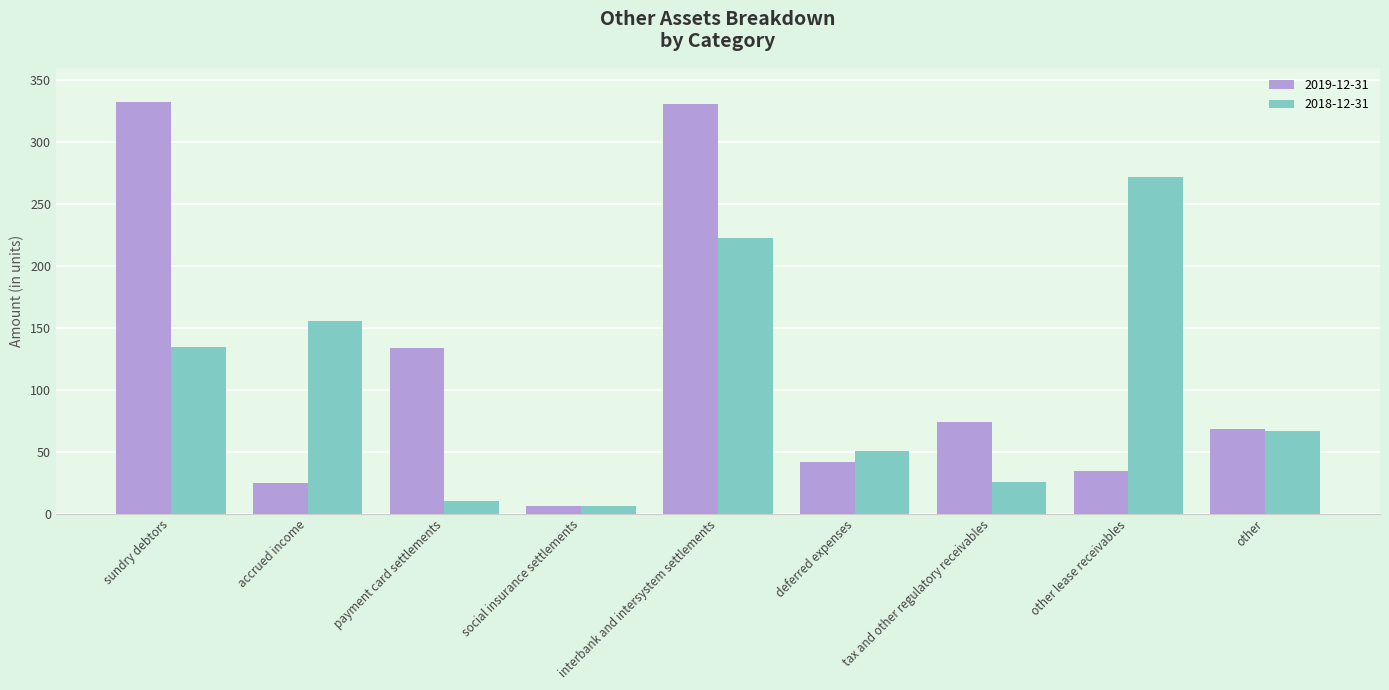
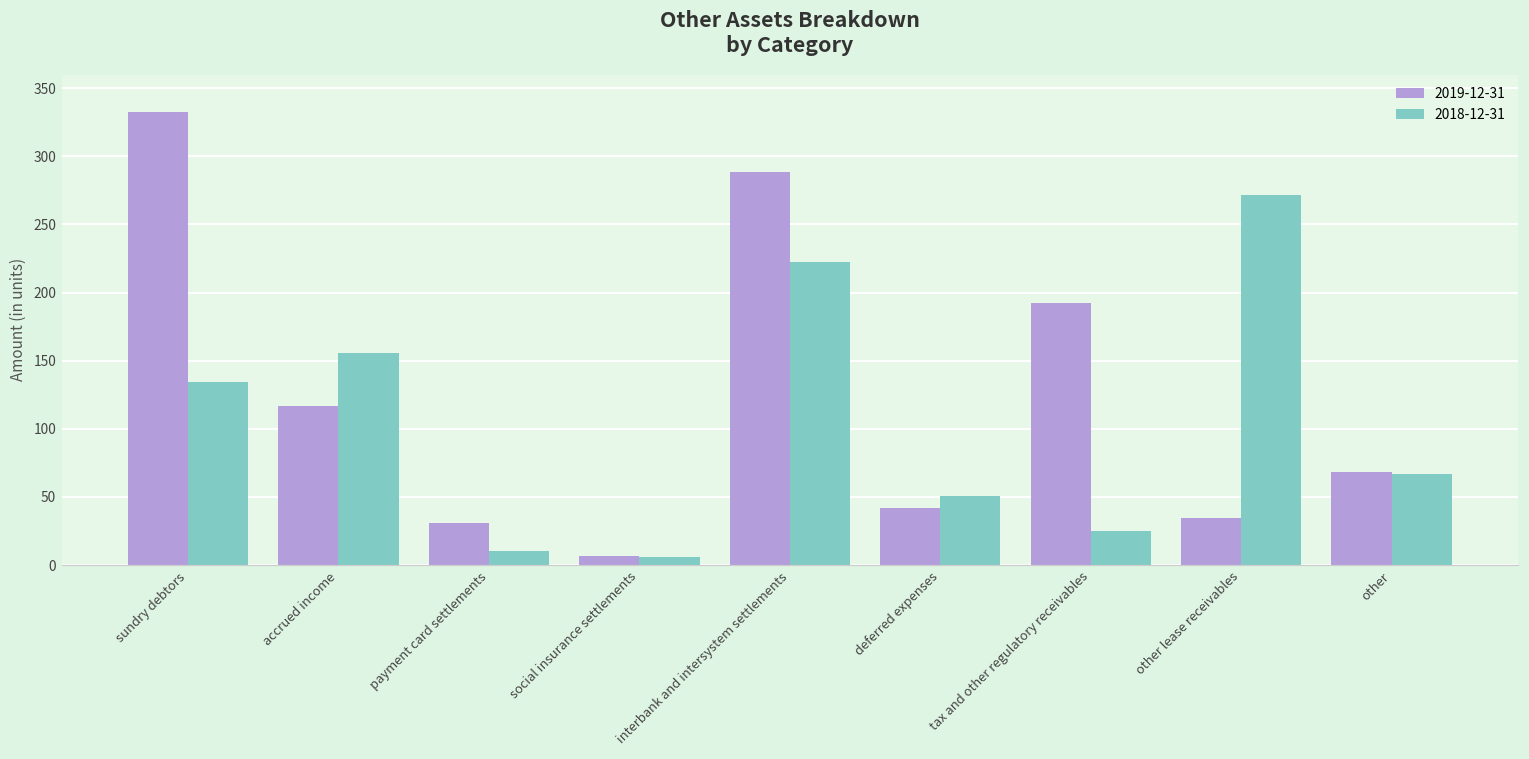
  {
    "2019-12-31": {
      "sundry debtors": 333,
-     "accrued income": 25,
-     "payment card settlements": 134,
+     "accrued income": 117,
+     "payment card settlements": 31,
      "social insurance settlements": 6,
-     "interbank and intersystem settlements": 331,
+     "interbank and intersystem settlements": 289,
      "deferred expenses": 42,
-     "tax and other regulatory receivables": 74,
+     "tax and other regulatory receivables": 192,
      "other lease receivables": 35,
      "other": 68
    },
    "2018-12-31": {
      "sundry debtors": 134,
      "accrued income": 156,
      "payment card settlements": 11,
      "social insurance settlements": 6,
      "interbank and intersystem settlements": 222,
      "deferred expenses": 50,
      "tax and other regulatory receivables": 25,
      "other lease receivables": 272,
      "other": 67
    }
  }
